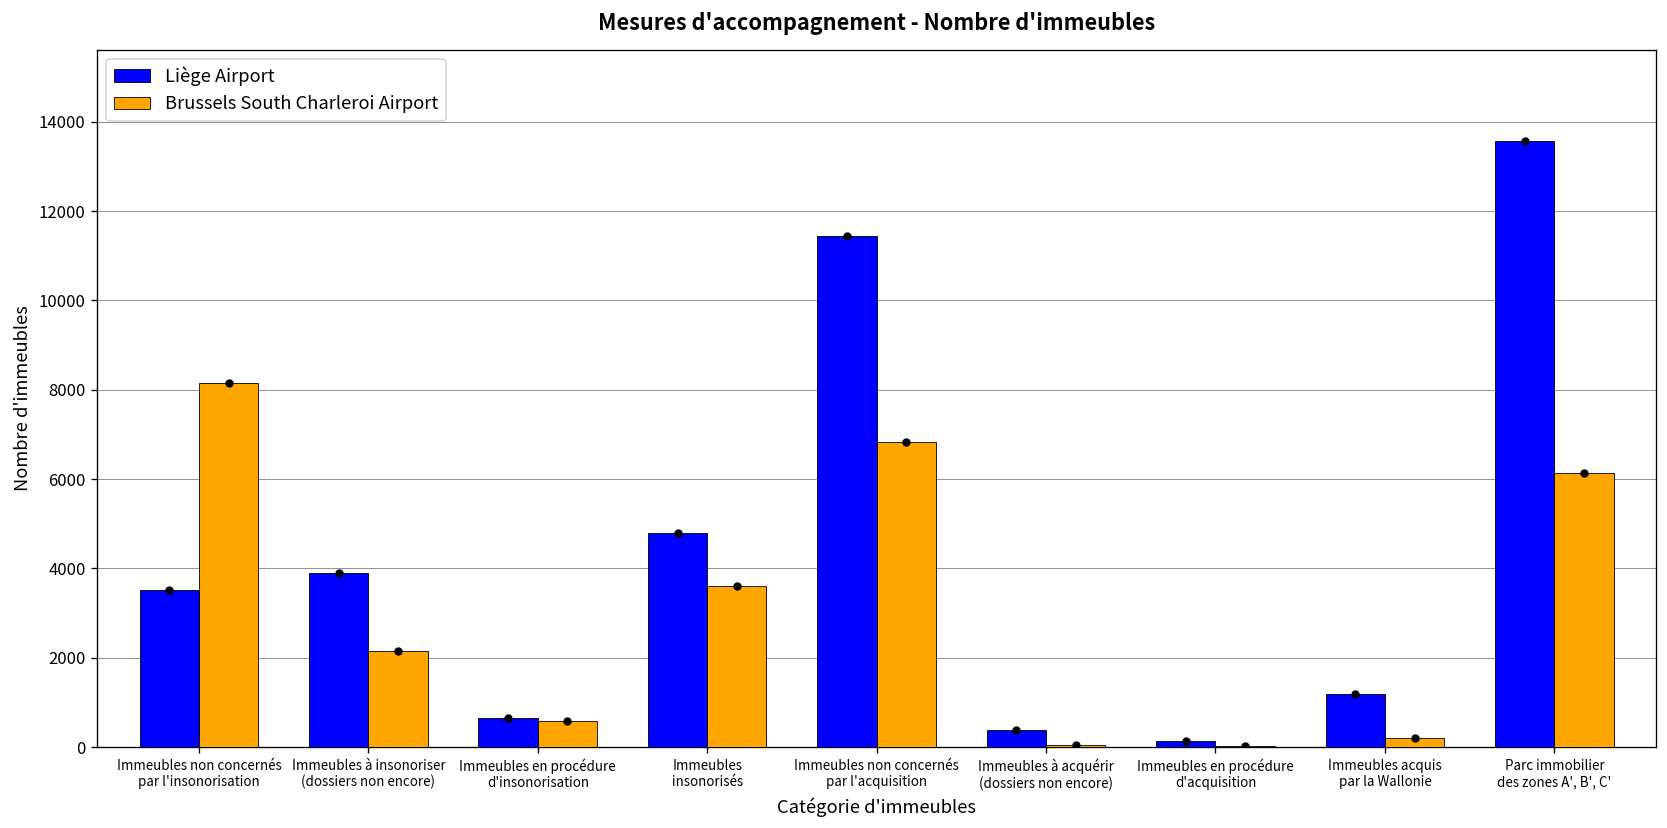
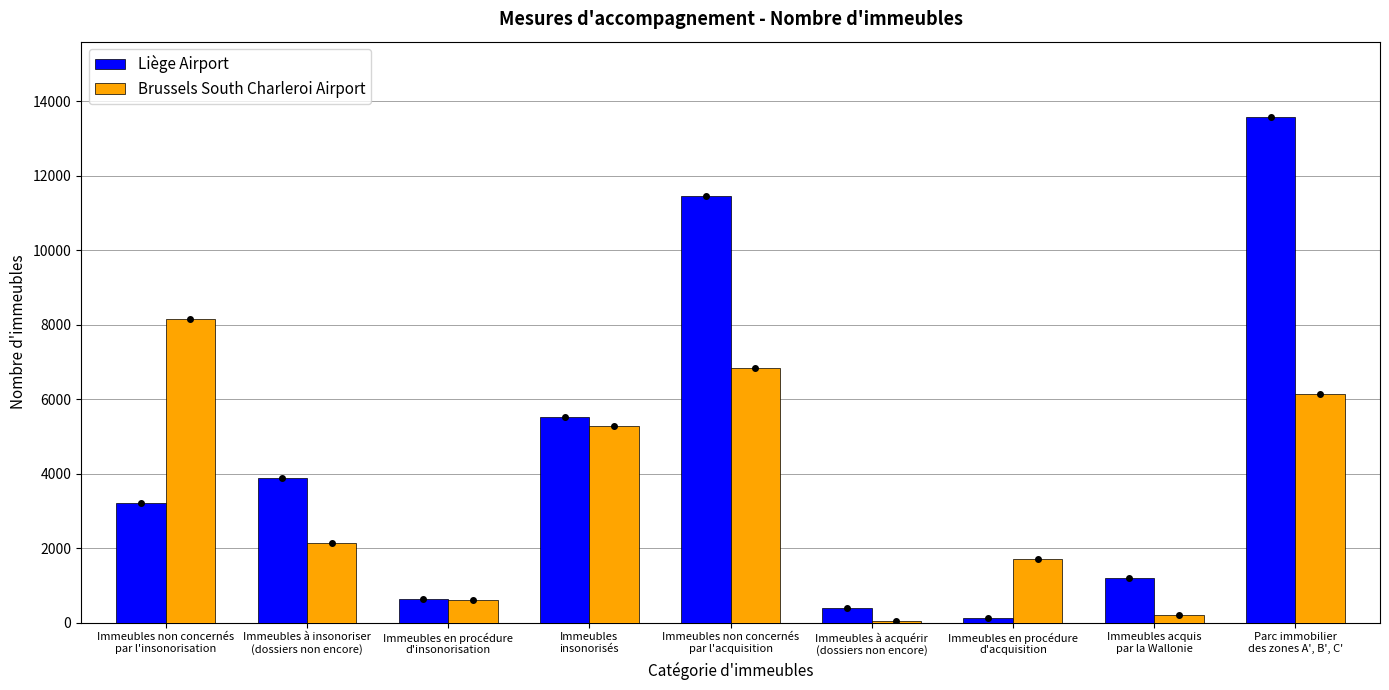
  {
    "Liège Airport": {
-     "Immeubles non concernés par l'insonorisation": 3500,
+     "Immeubles non concernés par l'insonorisation": 3200,
      "Immeubles à insonoriser (dossiers non encore)": 3900,
      "Immeubles en procédure d'insonorisation": 600,
-     "Immeubles insonorisés": 4800,
+     "Immeubles insonorisés": 5500,
      "Immeubles non concernés par l'acquisition": 11400,
      "Immeubles à acquérir (dossiers non encore)": 400,
      "Immeubles en procédure d'acquisition": 100,
      "Immeubles acquis par la Wallonie": 1200,
      "Parc immobilier des zones A', B', C'": 13600
    },
    "Brussels South Charleroi Airport": {
      "Immeubles non concernés par l'insonorisation": 8200,
      "Immeubles à insonoriser (dossiers non encore)": 2100,
      "Immeubles en procédure d'insonorisation": 600,
-     "Immeubles insonorisés": 3600,
+     "Immeubles insonorisés": 5300,
      "Immeubles non concernés par l'acquisition": 6800,
-     "Immeubles en procédure d'acquisition": 0,
+     "Immeubles en procédure d'acquisition": 1700,
      "Immeubles acquis par la Wallonie": 200,
      "Parc immobilier des zones A', B', C'": 6100
    }
  }
